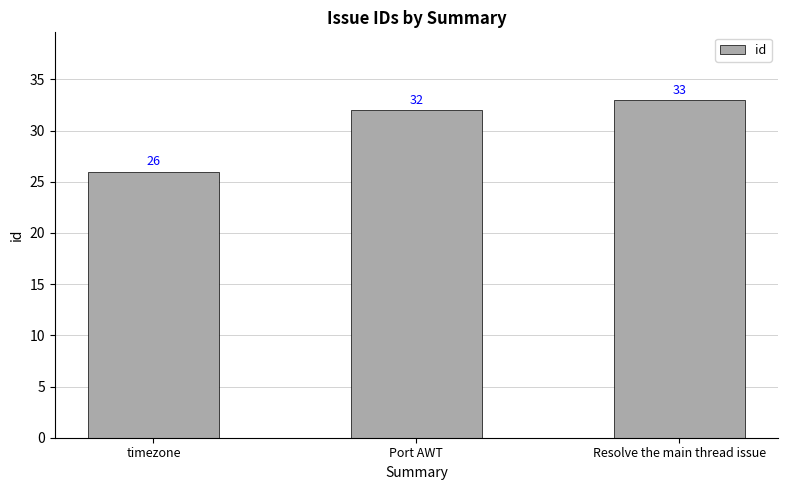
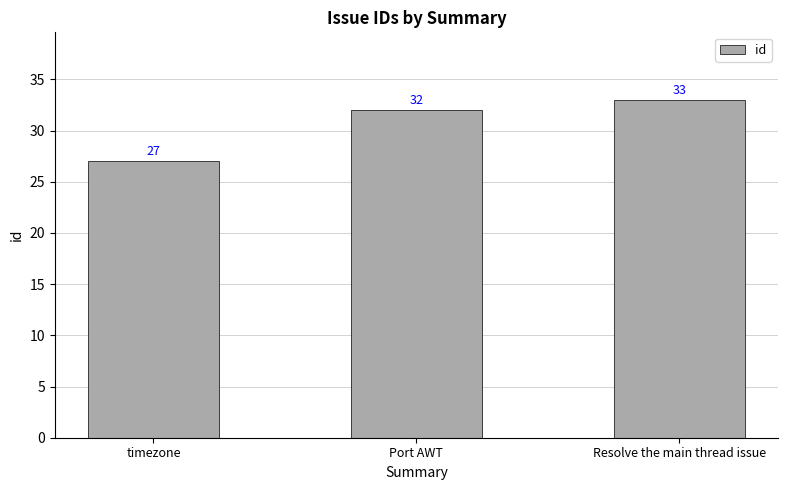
  {
-   "timezone": 26,
+   "timezone": 27,
    "Port AWT": 32,
    "Resolve the main thread issue": 33
  }
